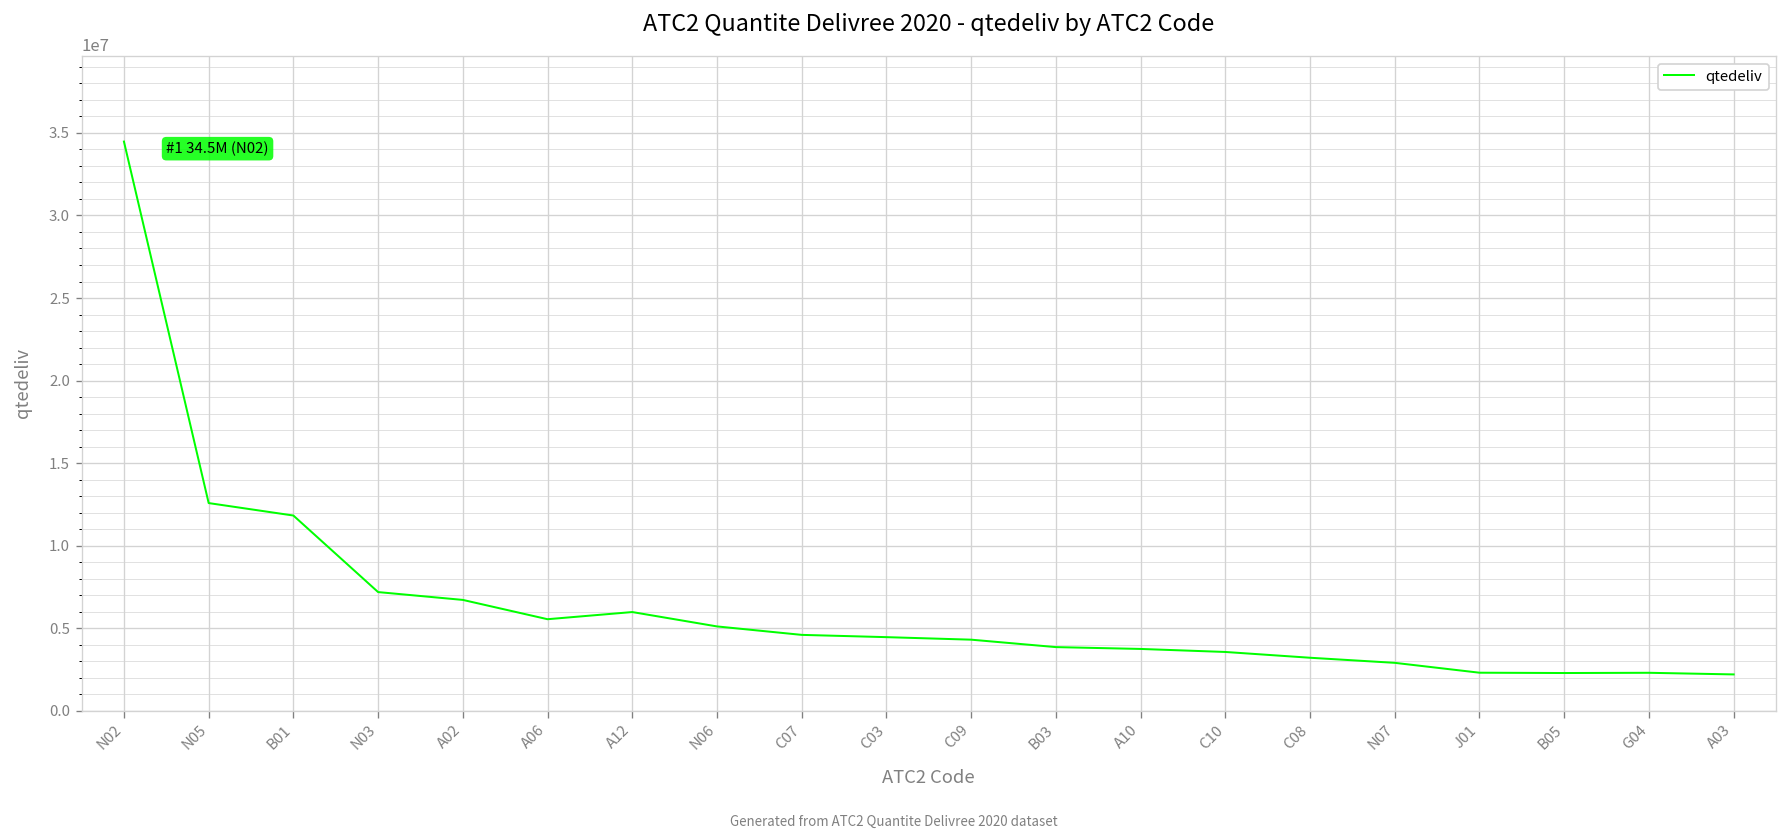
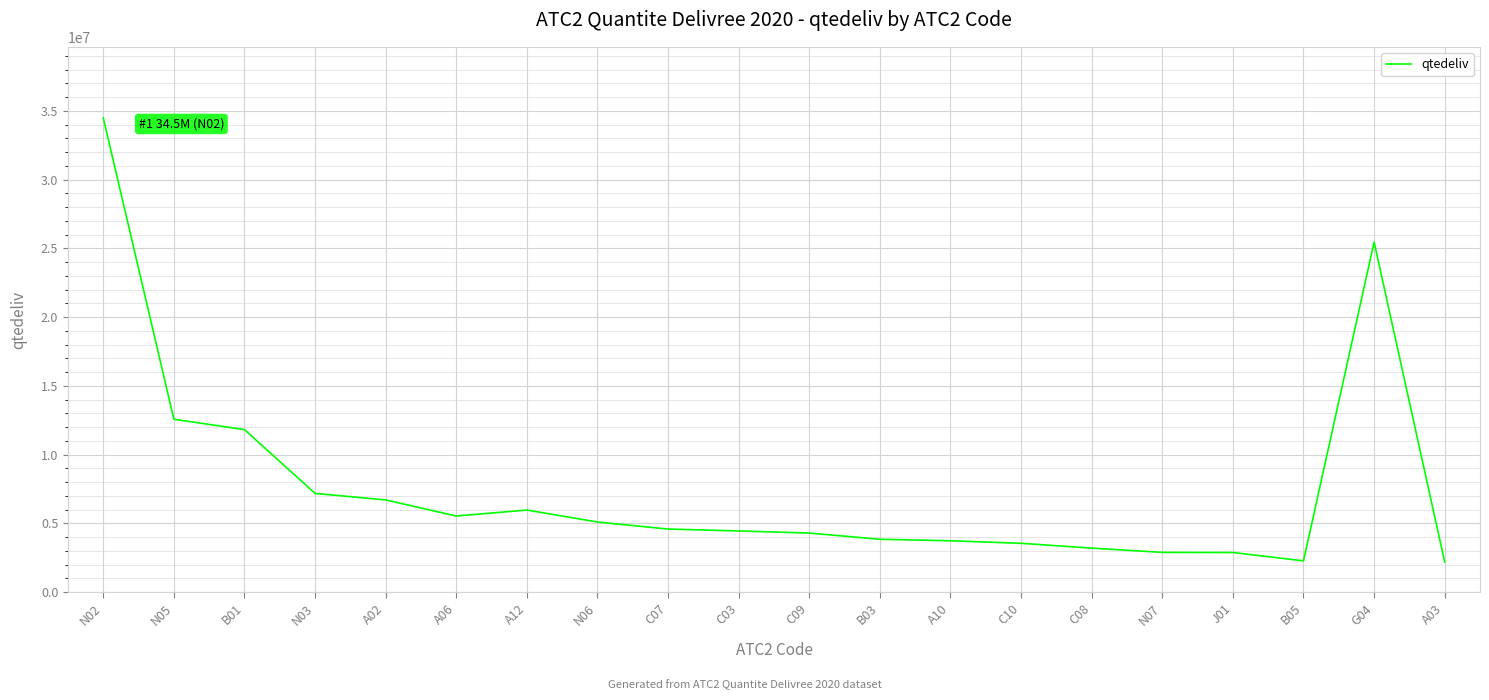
  {
    "N02": 34500000,
    "N05": 12600000,
    "B01": 11800000,
    "N03": 7200000,
    "A02": 6700000,
    "A06": 5500000,
    "A12": 6000000,
    "N06": 5100000,
    "C07": 4600000,
    "C03": 4500000,
    "C09": 4300000,
    "B03": 3900000,
    "A10": 3700000,
    "C10": 3600000,
    "C08": 3200000,
    "N07": 2900000,
-   "J01": 2300000,
+   "J01": 2900000,
    "B05": 2300000,
-   "G04": 2300000,
+   "G04": 25500000,
    "A03": 2200000
  }
